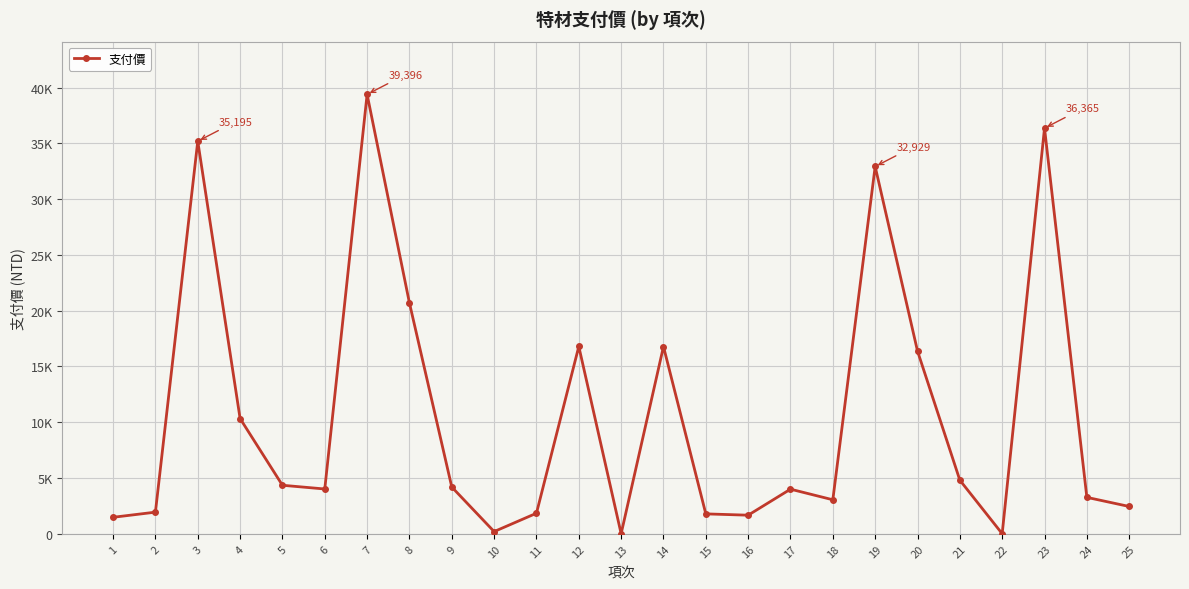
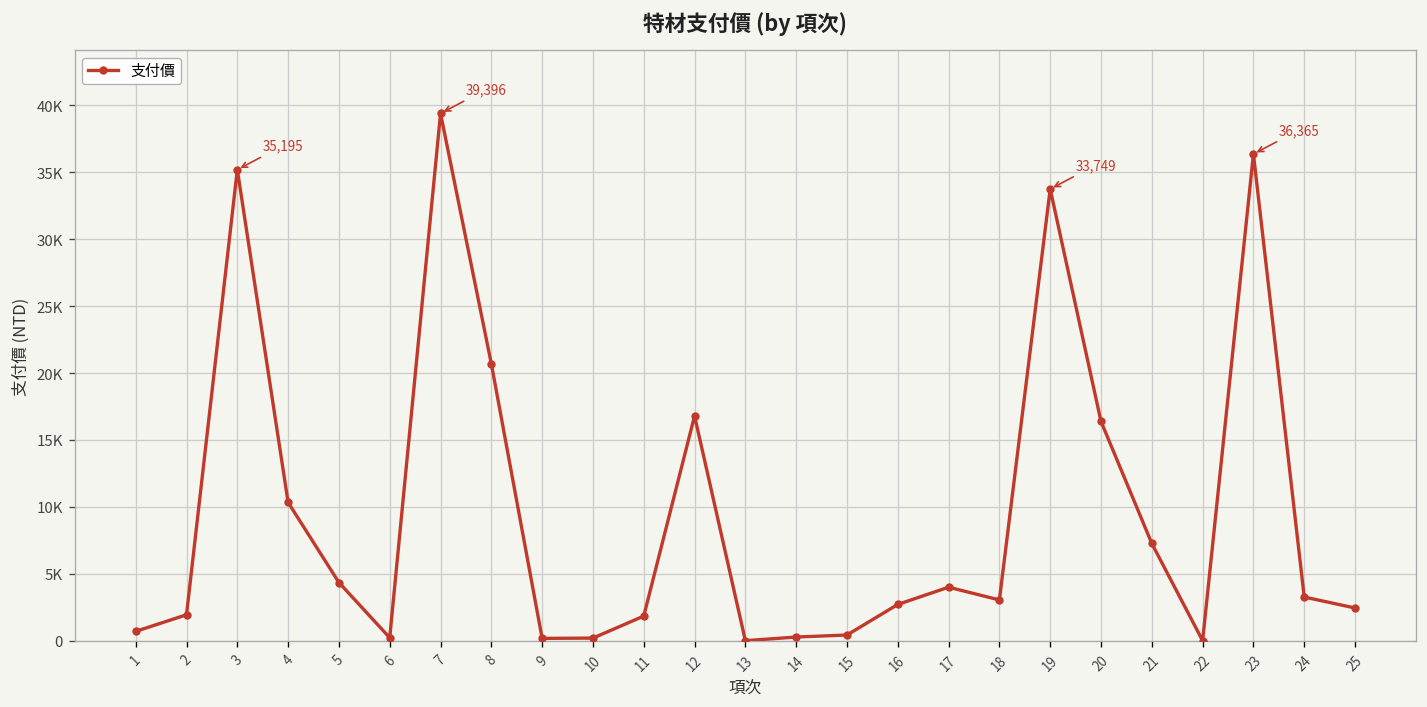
  {
-   "1": "1500",
+   "1": "700",
    "3": "35,195",
-   "6": "4000",
+   "6": "200",
    "7": "39,396",
-   "9": "4200",
-   "14": "16800",
-   "15": "1800",
-   "16": "1700",
-   "19": "32,929",
-   "21": "4800",
+   "9": "200",
+   "14": "300",
+   "15": "400",
+   "16": "2700",
+   "19": "33,749",
+   "21": "7300",
    "23": "36,365"
  }
